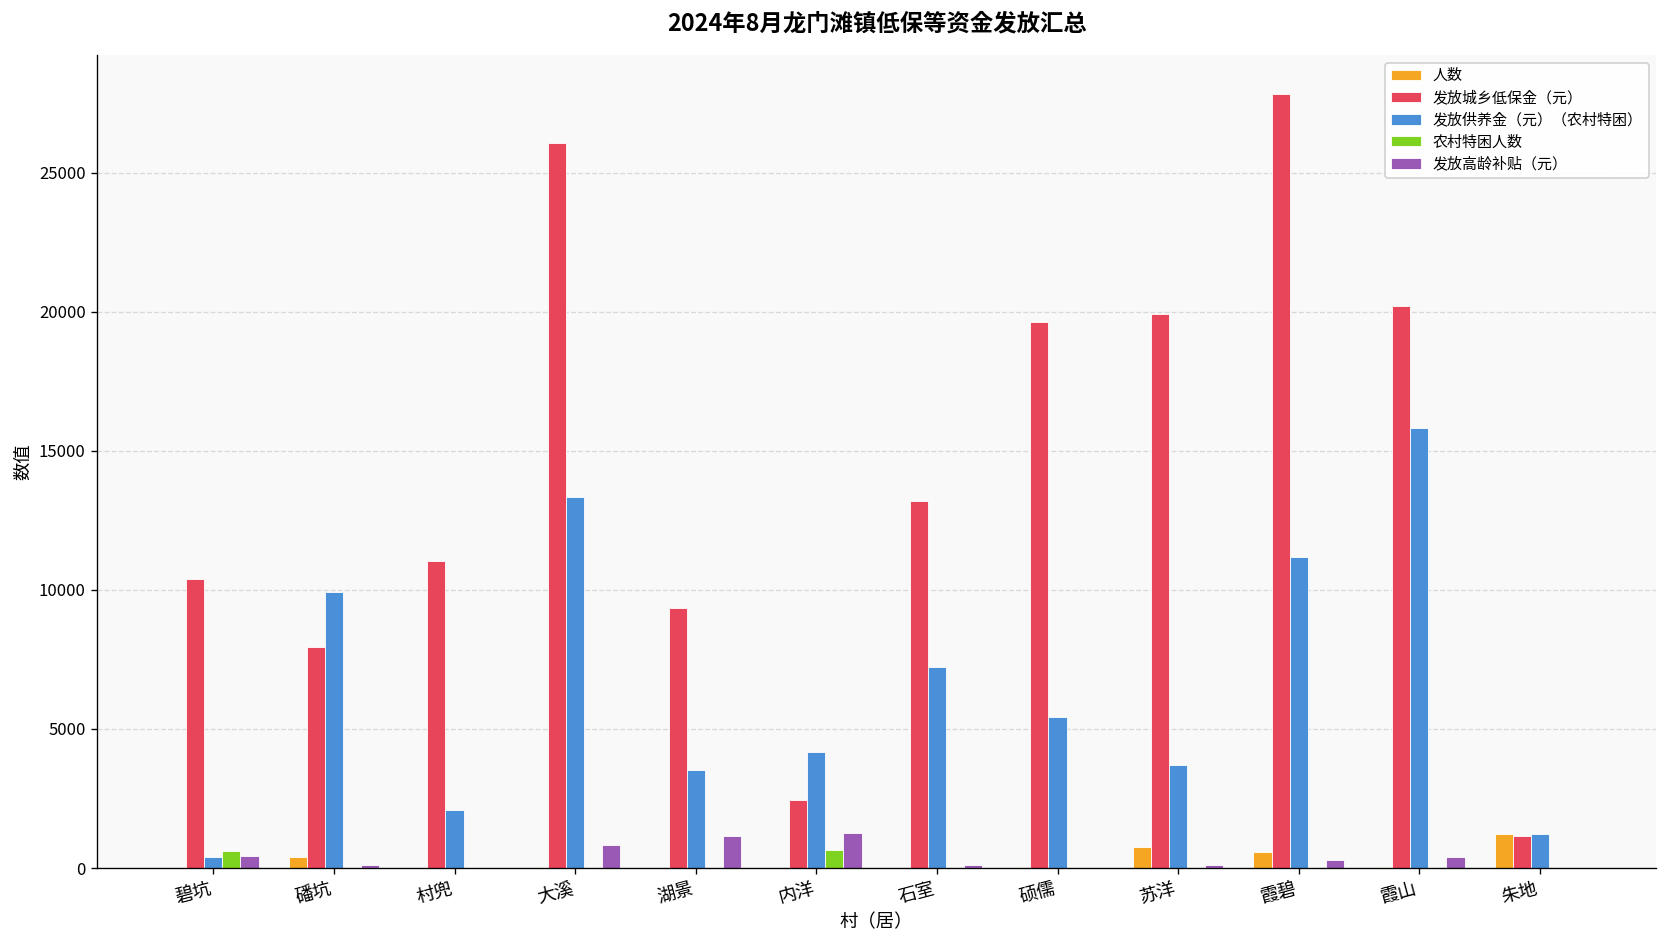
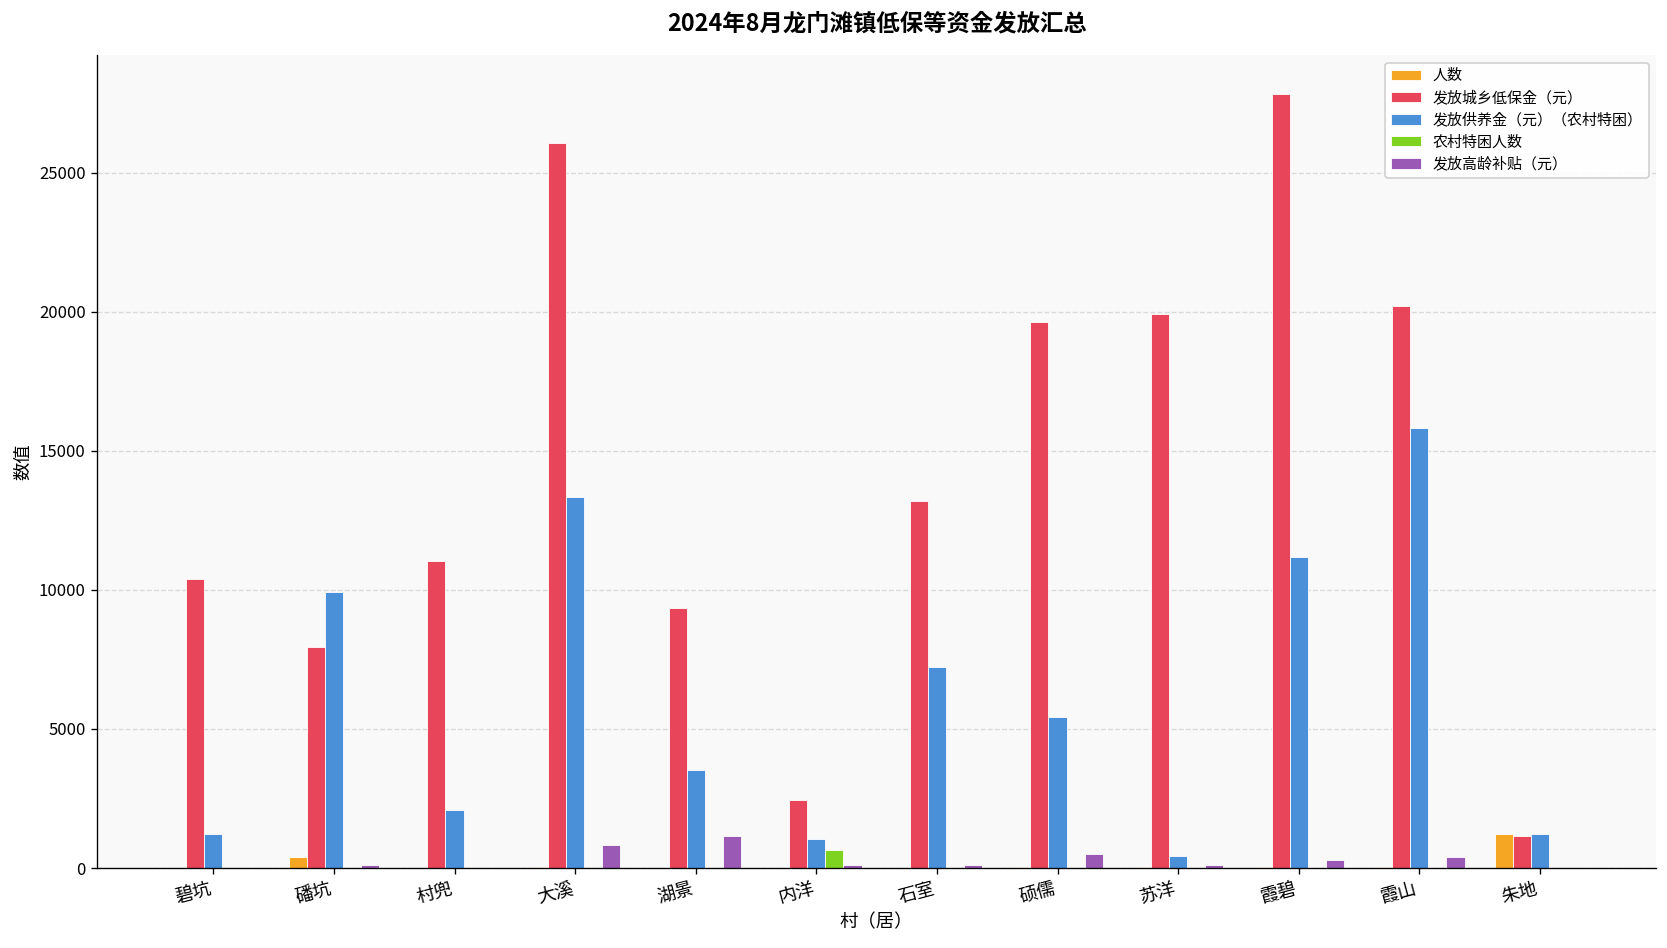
  {
    "人数": {
      "磻坑": 400,
-     "苏洋": 700,
-     "霞碧": 600,
+     "苏洋": 0,
+     "霞碧": 0,
      "朱地": 1200
    },
    "发放城乡低保金（元）": {
      "碧坑": 10400,
      "磻坑": 8000,
      "村兜": 11000,
      "大溪": 26100,
      "湖景": 9400,
      "内洋": 2500,
      "石室": 13200,
      "硕儒": 19600,
      "苏洋": 19900,
      "霞碧": 27800,
      "霞山": 20200,
      "朱地": 1100
    },
    "发放供养金（元）（农村特困）": {
-     "碧坑": 400,
+     "碧坑": 1200,
      "磻坑": 9900,
      "村兜": 2100,
      "大溪": 13300,
      "湖景": 3500,
-     "内洋": 4200,
+     "内洋": 1000,
      "石室": 7200,
      "硕儒": 5400,
-     "苏洋": 3700,
+     "苏洋": 400,
      "霞碧": 11200,
      "霞山": 15800,
      "朱地": 1200
    },
    "农村特困人数": {
-     "碧坑": 600,
+     "碧坑": 0,
      "内洋": 700
    },
    "发放高龄补贴（元）": {
-     "碧坑": 400,
+     "碧坑": 0,
      "村兜": 0,
      "大溪": 800,
      "湖景": 1200,
-     "内洋": 1300,
-     "硕儒": 0,
+     "内洋": 100,
+     "硕儒": 500,
      "霞碧": 300,
      "霞山": 400,
      "朱地": 0
    }
  }
